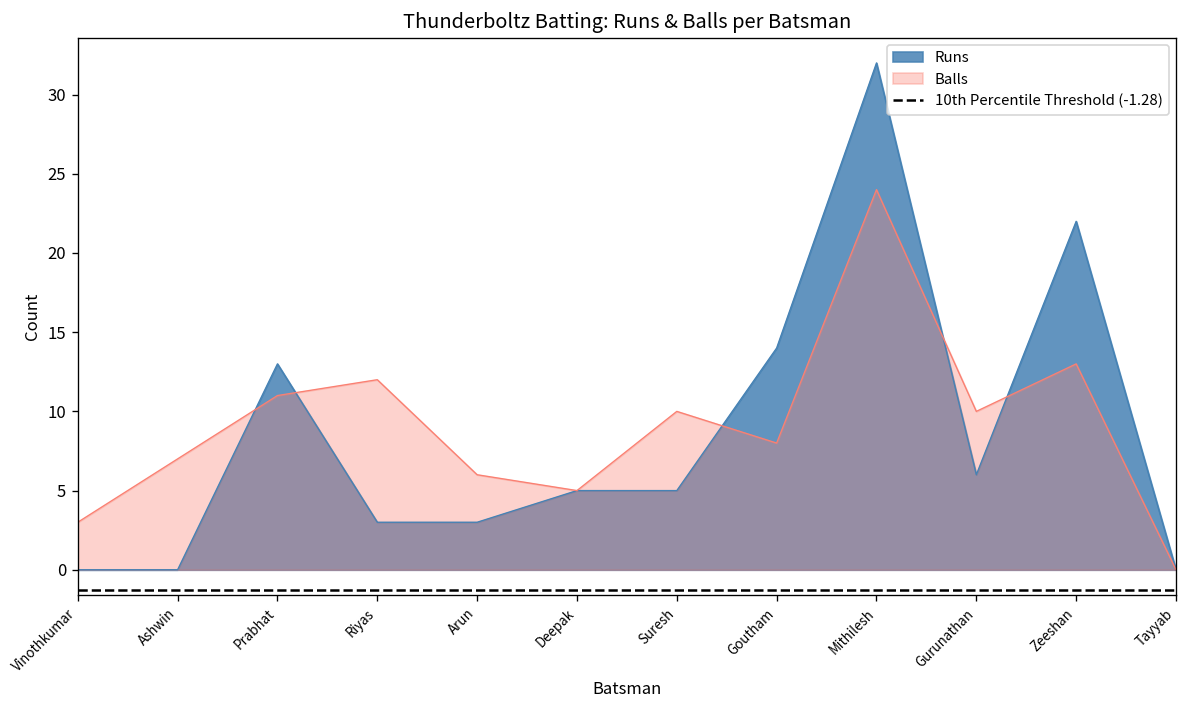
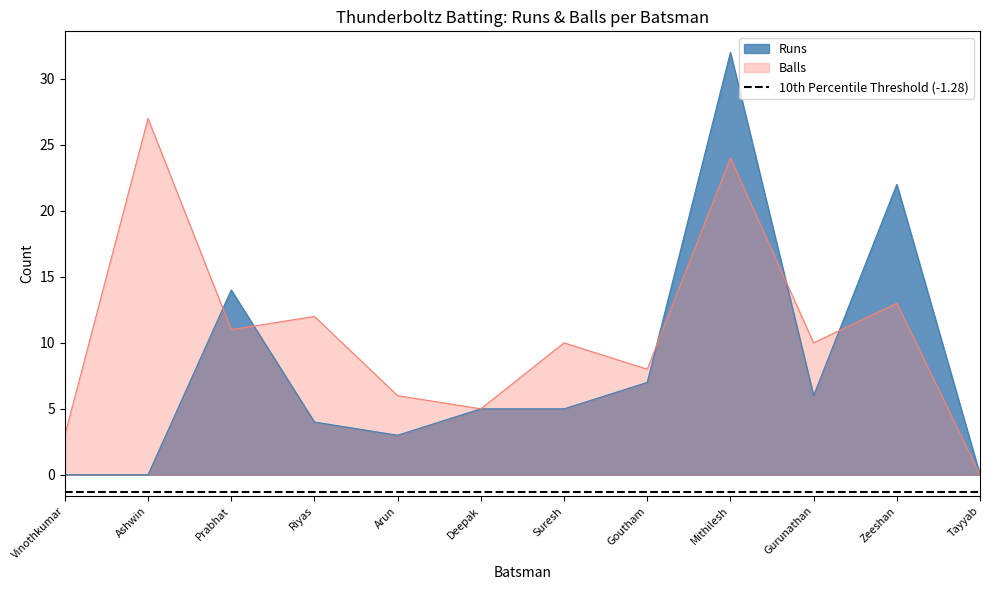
  {
    "Runs": {
      "Vinothkumar": 0,
      "Ashwin": 0,
-     "Prabhat": 13,
-     "Riyas": 3,
+     "Prabhat": 14,
+     "Riyas": 4,
      "Arun": 3,
      "Suresh": 5,
-     "Goutham": 14,
+     "Goutham": 7,
      "Mithilesh": 32,
      "Gurunathan": 6,
      "Zeeshan": 22
    },
    "Balls": {
      "Vinothkumar": 3,
-     "Ashwin": 7,
+     "Ashwin": 27,
      "Prabhat": 11,
      "Riyas": 12,
      "Arun": 6,
      "Suresh": 10,
      "Goutham": 8,
      "Mithilesh": 24,
      "Gurunathan": 10,
      "Zeeshan": 13
    }
  }
